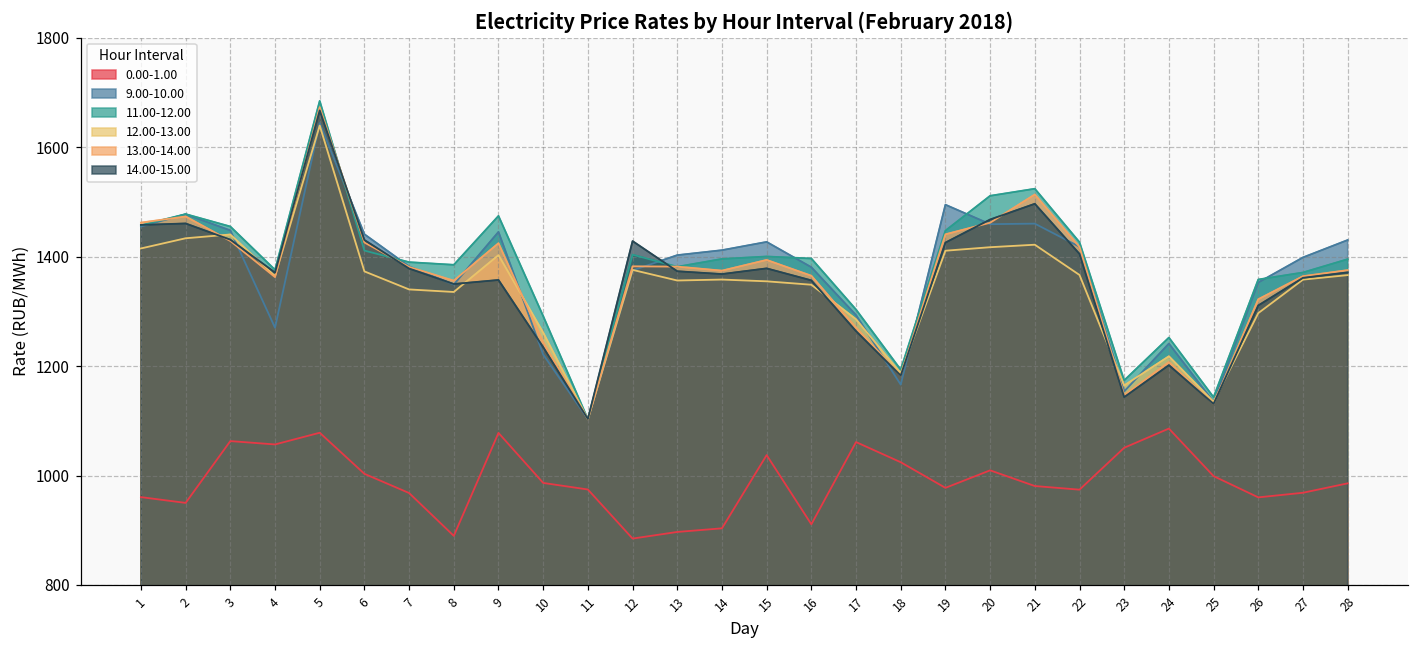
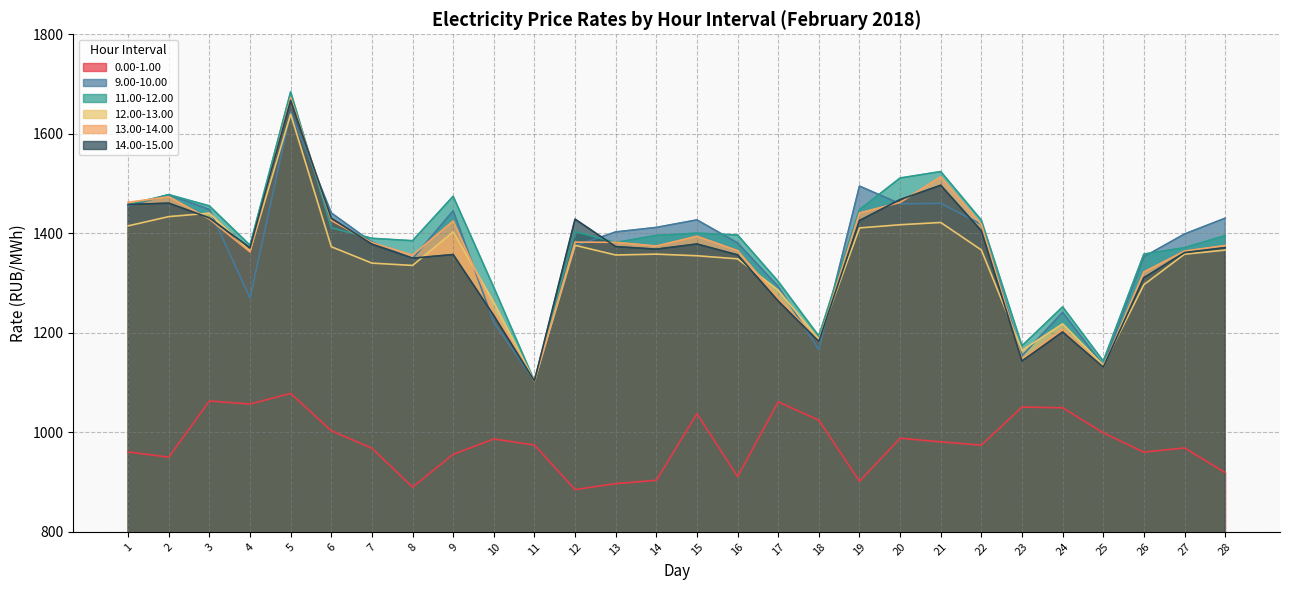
  {
    "0.00-1.00": {
      "1": 960,
      "2": 950,
      "3": 1060,
      "4": 1060,
      "5": 1080,
      "6": 1000,
      "7": 970,
      "8": 890,
-     "9": 1080,
+     "9": 960,
      "10": 990,
      "11": 970,
      "12": 880,
      "13": 900,
      "14": 900,
      "15": 1040,
      "16": 910,
      "17": 1060,
      "18": 1020,
-     "19": 980,
-     "20": 1010,
+     "19": 900,
+     "20": 990,
      "21": 980,
      "22": 970,
      "23": 1050,
-     "24": 1090,
+     "24": 1050,
      "25": 1000,
      "26": 960,
      "27": 970,
-     "28": 990
+     "28": 920
    },
    "14.00-15.00": {
      "2": 1460,
      "5": 1670,
      "9": 1360,
      "10": 1230,
      "12": 1430,
      "13": 1370,
      "14": 1370,
      "15": 1380,
      "16": 1360,
      "17": 1260,
      "19": 1430,
      "20": 1470,
      "21": 1500,
      "22": 1400,
      "24": 1200,
      "26": 1310
    }
  }
